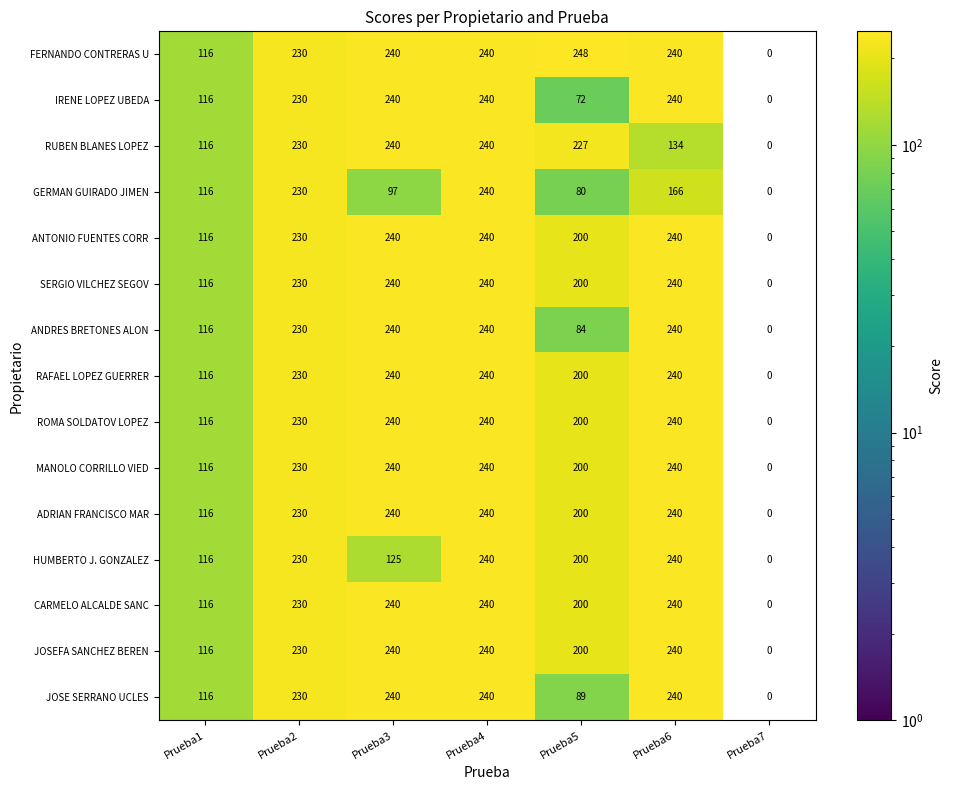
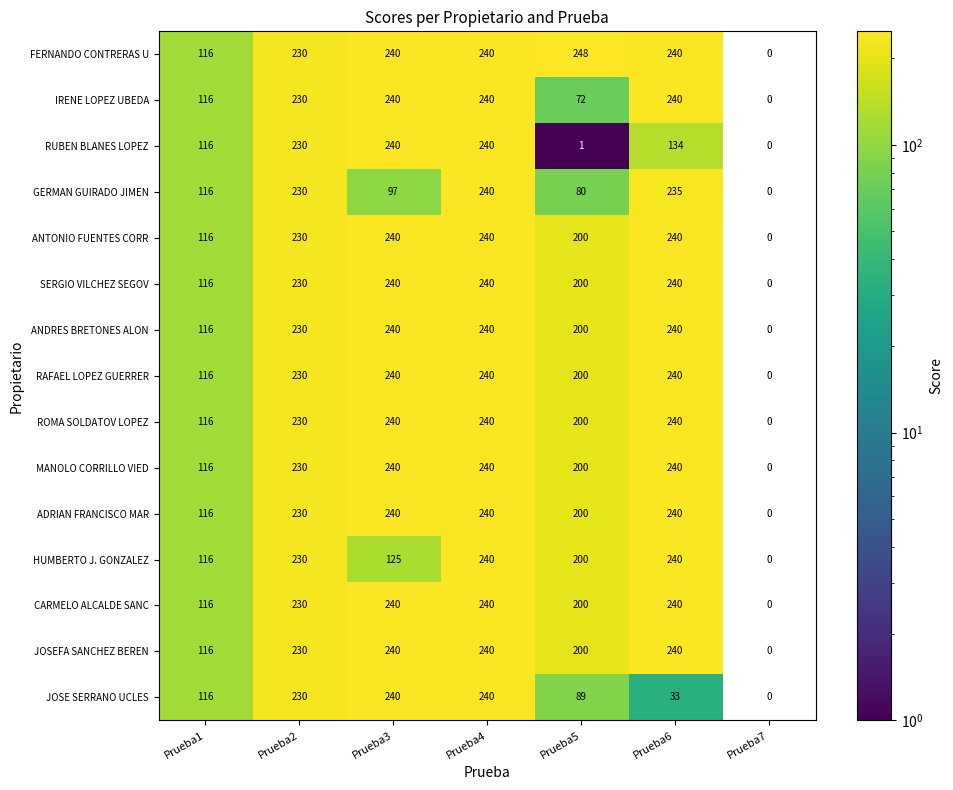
  {
    "FERNANDO CONTRERAS U": {
      "Prueba1": 116,
      "Prueba2": 230,
      "Prueba3": 240,
      "Prueba4": 240,
      "Prueba5": 248,
      "Prueba6": 240,
      "Prueba7": 0
    },
    "IRENE LOPEZ UBEDA": {
      "Prueba1": 116,
      "Prueba2": 230,
      "Prueba3": 240,
      "Prueba4": 240,
      "Prueba5": 72,
      "Prueba6": 240,
      "Prueba7": 0
    },
    "RUBEN BLANES LOPEZ": {
      "Prueba1": 116,
      "Prueba2": 230,
      "Prueba3": 240,
      "Prueba4": 240,
-     "Prueba5": 227,
+     "Prueba5": 1,
      "Prueba6": 134,
      "Prueba7": 0
    },
    "GERMAN GUIRADO JIMEN": {
      "Prueba1": 116,
      "Prueba2": 230,
      "Prueba3": 97,
      "Prueba4": 240,
      "Prueba5": 80,
-     "Prueba6": 166,
+     "Prueba6": 235,
      "Prueba7": 0
    },
    "ANTONIO FUENTES CORR": {
      "Prueba1": 116,
      "Prueba2": 230,
      "Prueba3": 240,
      "Prueba4": 240,
      "Prueba5": 200,
      "Prueba6": 240,
      "Prueba7": 0
    },
    "SERGIO VILCHEZ SEGOV": {
      "Prueba1": 116,
      "Prueba2": 230,
      "Prueba3": 240,
      "Prueba4": 240,
      "Prueba5": 200,
      "Prueba6": 240,
      "Prueba7": 0
    },
    "ANDRES BRETONES ALON": {
      "Prueba1": 116,
      "Prueba2": 230,
      "Prueba3": 240,
      "Prueba4": 240,
-     "Prueba5": 84,
+     "Prueba5": 200,
      "Prueba6": 240,
      "Prueba7": 0
    },
    "RAFAEL LOPEZ GUERRER": {
      "Prueba1": 116,
      "Prueba2": 230,
      "Prueba3": 240,
      "Prueba4": 240,
      "Prueba5": 200,
      "Prueba6": 240,
      "Prueba7": 0
    },
    "ROMA SOLDATOV LOPEZ": {
      "Prueba1": 116,
      "Prueba2": 230,
      "Prueba3": 240,
      "Prueba4": 240,
      "Prueba5": 200,
      "Prueba6": 240,
      "Prueba7": 0
    },
    "MANOLO CORRILLO VIED": {
      "Prueba1": 116,
      "Prueba2": 230,
      "Prueba3": 240,
      "Prueba4": 240,
      "Prueba5": 200,
      "Prueba6": 240,
      "Prueba7": 0
    },
    "ADRIAN FRANCISCO MAR": {
      "Prueba1": 116,
      "Prueba2": 230,
      "Prueba3": 240,
      "Prueba4": 240,
      "Prueba5": 200,
      "Prueba6": 240,
      "Prueba7": 0
    },
    "HUMBERTO J. GONZALEZ": {
      "Prueba1": 116,
      "Prueba2": 230,
      "Prueba3": 125,
      "Prueba4": 240,
      "Prueba5": 200,
      "Prueba6": 240,
      "Prueba7": 0
    },
    "CARMELO ALCALDE SANC": {
      "Prueba1": 116,
      "Prueba2": 230,
      "Prueba3": 240,
      "Prueba4": 240,
      "Prueba5": 200,
      "Prueba6": 240,
      "Prueba7": 0
    },
    "JOSEFA SANCHEZ BEREN": {
      "Prueba1": 116,
      "Prueba2": 230,
      "Prueba3": 240,
      "Prueba4": 240,
      "Prueba5": 200,
      "Prueba6": 240,
      "Prueba7": 0
    },
    "JOSE SERRANO UCLES": {
      "Prueba1": 116,
      "Prueba2": 230,
      "Prueba3": 240,
      "Prueba4": 240,
      "Prueba5": 89,
-     "Prueba6": 240,
+     "Prueba6": 33,
      "Prueba7": 0
    }
  }
